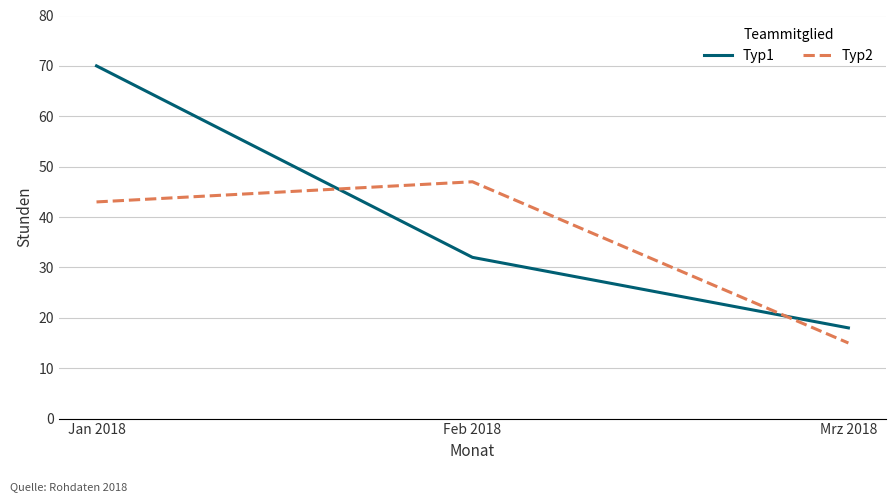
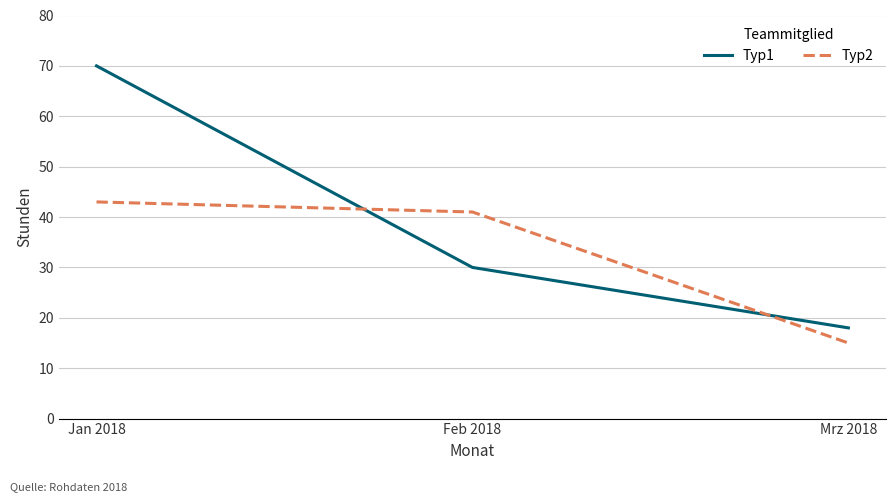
  {
    "Typ1": {
      "Jan 2018": 70,
-     "Feb 2018": 32,
+     "Feb 2018": 30,
      "Mrz 2018": 18
    },
    "Typ2": {
      "Jan 2018": 43,
-     "Feb 2018": 47,
+     "Feb 2018": 41,
      "Mrz 2018": 15
    }
  }
